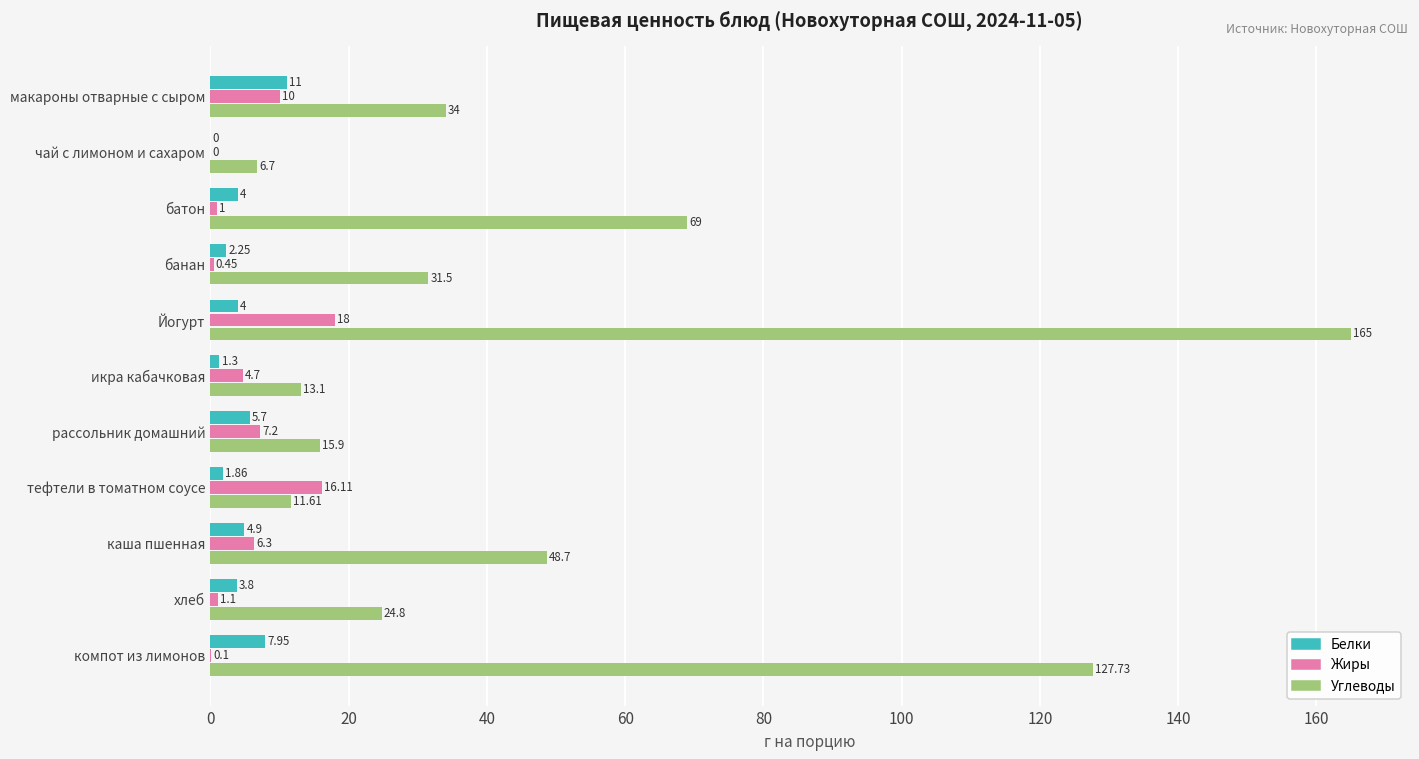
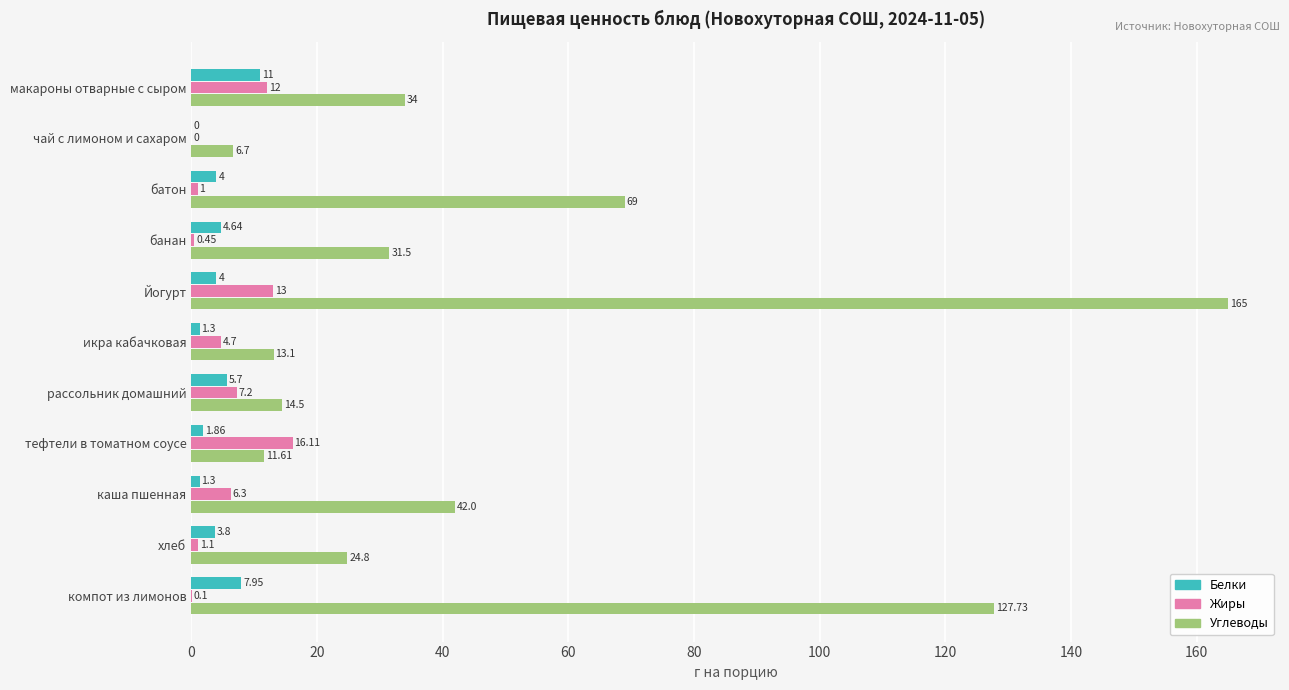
  {
    "Белки": {
      "макароны отварные с сыром": 11,
      "чай с лимоном и сахаром": 0,
      "батон": 4,
-     "банан": 2.25,
+     "банан": 4.64,
      "Йогурт": 4,
      "икра кабачковая": 1.3,
      "рассольник домашний": 5.7,
      "тефтели в томатном соусе": 1.86,
-     "каша пшенная": 4.9,
+     "каша пшенная": 1.3,
      "хлеб": 3.8,
      "компот из лимонов": 7.95
    },
    "Жиры": {
-     "макароны отварные с сыром": 10,
+     "макароны отварные с сыром": 12,
      "чай с лимоном и сахаром": 0,
      "батон": 1,
      "банан": 0.45,
-     "Йогурт": 18,
+     "Йогурт": 13,
      "икра кабачковая": 4.7,
      "рассольник домашний": 7.2,
      "тефтели в томатном соусе": 16.11,
      "каша пшенная": 6.3,
      "хлеб": 1.1,
      "компот из лимонов": 0.1
    },
    "Углеводы": {
      "макароны отварные с сыром": 34,
      "чай с лимоном и сахаром": 6.7,
      "батон": 69,
      "банан": 31.5,
      "Йогурт": 165,
      "икра кабачковая": 13.1,
-     "рассольник домашний": 15.9,
+     "рассольник домашний": 14.5,
      "тефтели в томатном соусе": 11.61,
-     "каша пшенная": 48.7,
+     "каша пшенная": 42.0,
      "хлеб": 24.8,
      "компот из лимонов": 127.73
    }
  }
